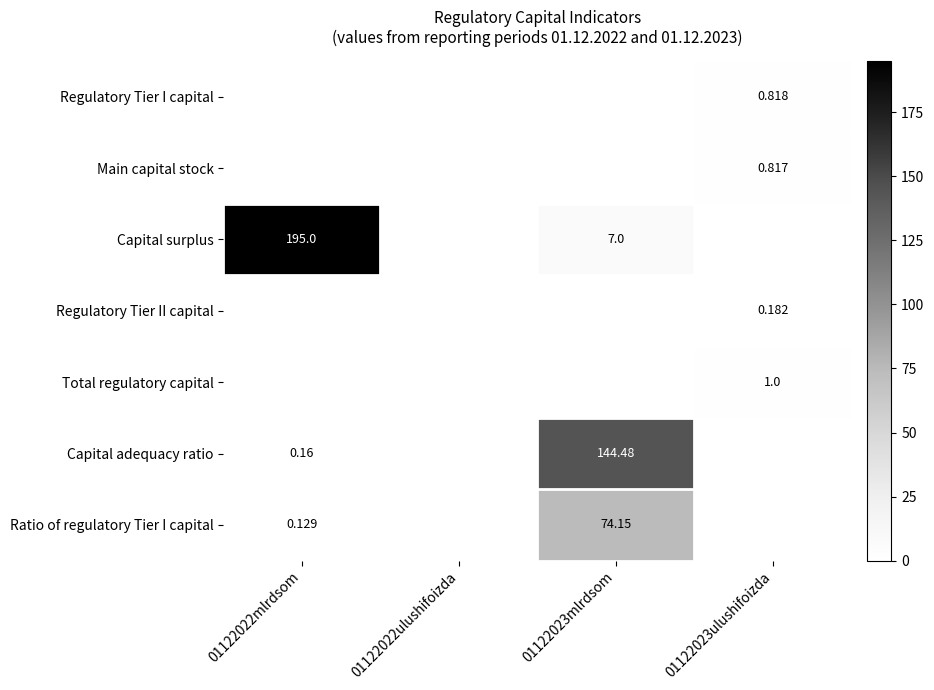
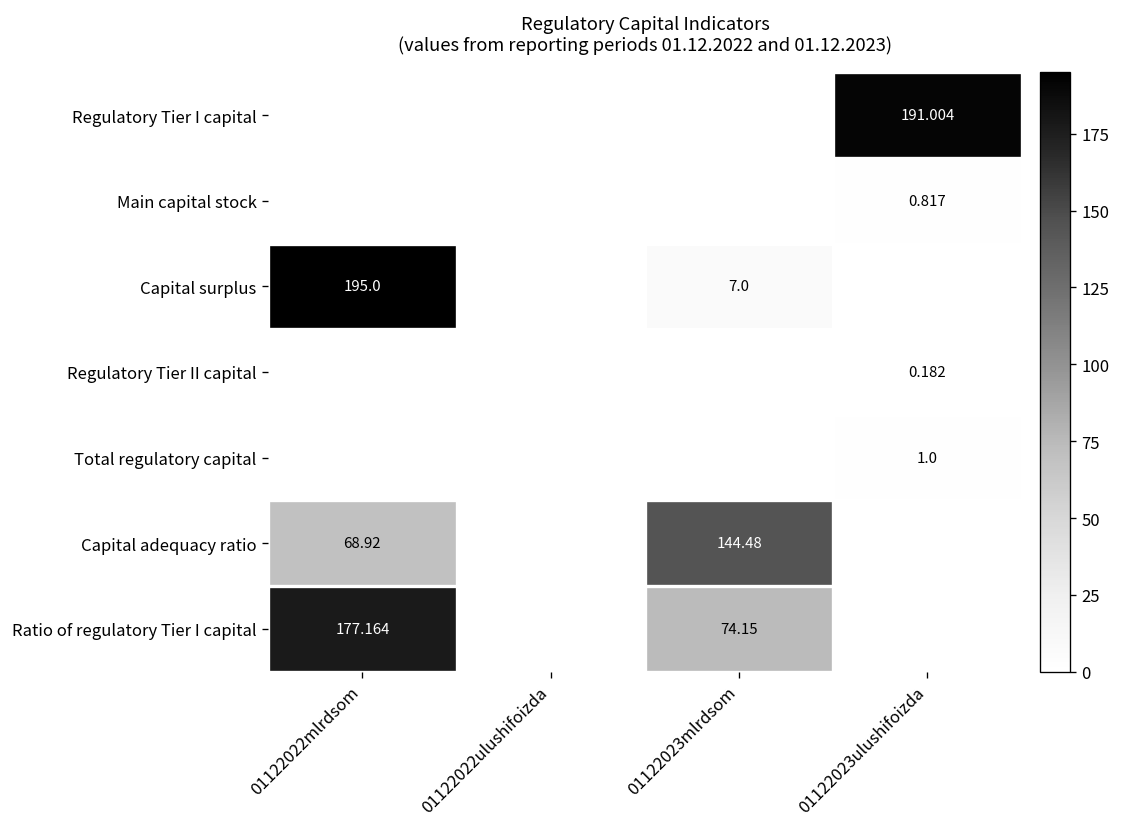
  {
    "Regulatory Tier I capital": {
-     "01122023ulushifoizda": 0.818
+     "01122023ulushifoizda": 191.004
    },
    "Main capital stock": {
      "01122023ulushifoizda": 0.817
    },
    "Capital surplus": {
      "01122022mlrdsom": 195.0,
      "01122023mlrdsom": 7.0
    },
    "Regulatory Tier II capital": {
      "01122023ulushifoizda": 0.182
    },
    "Total regulatory capital": {
      "01122023ulushifoizda": 1.0
    },
    "Capital adequacy ratio": {
-     "01122022mlrdsom": 0.16,
+     "01122022mlrdsom": 68.92,
      "01122023mlrdsom": 144.48
    },
    "Ratio of regulatory Tier I capital": {
-     "01122022mlrdsom": 0.129,
+     "01122022mlrdsom": 177.164,
      "01122023mlrdsom": 74.15
    }
  }
